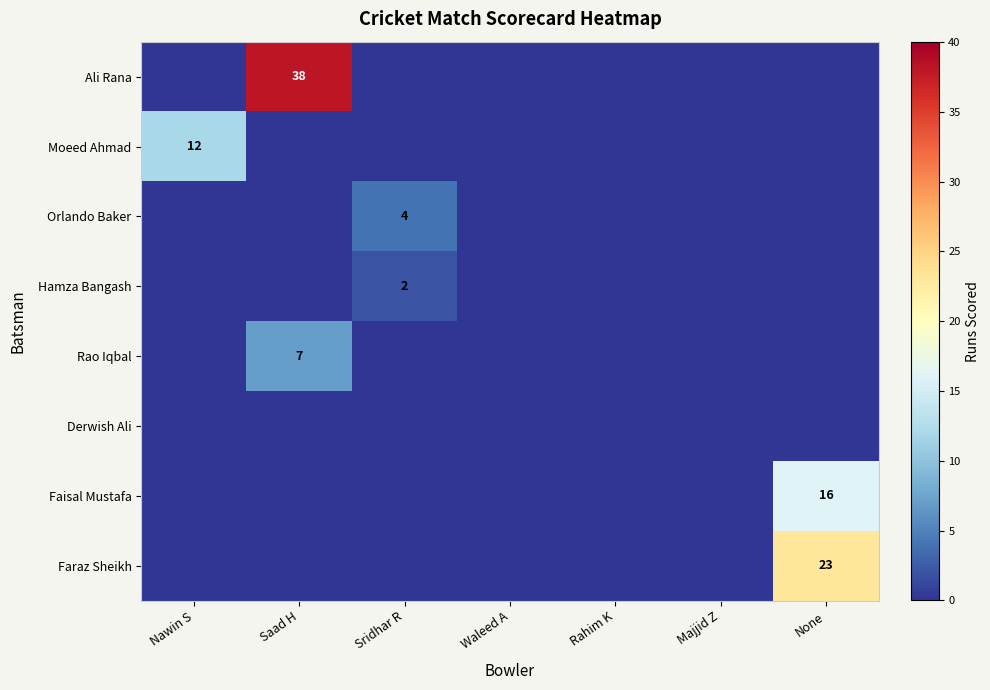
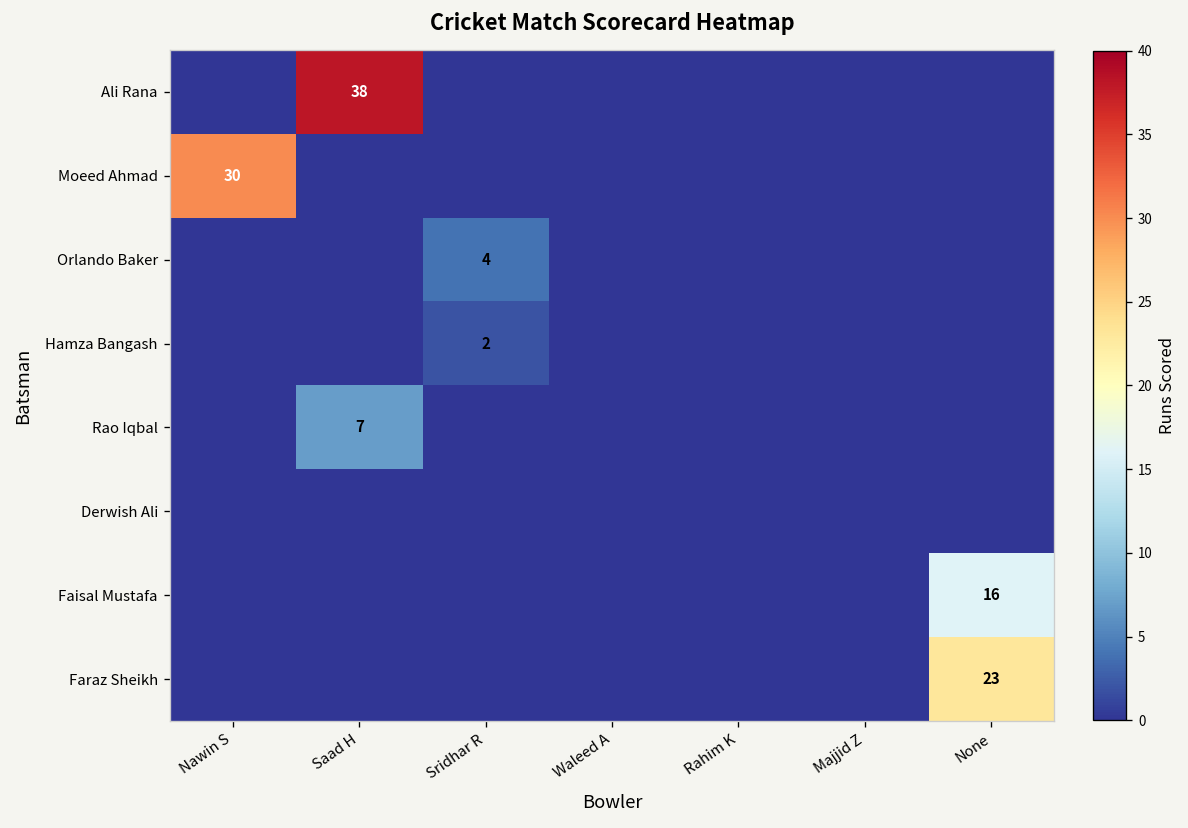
  {
    "Ali Rana": {
      "Saad H": 38
    },
    "Moeed Ahmad": {
-     "Nawin S": 12
+     "Nawin S": 30
    },
    "Orlando Baker": {
      "Sridhar R": 4
    },
    "Hamza Bangash": {
      "Sridhar R": 2
    },
    "Rao Iqbal": {
      "Saad H": 7
    },
    "Faisal Mustafa": {
      "None": 16
    },
    "Faraz Sheikh": {
      "None": 23
    }
  }
